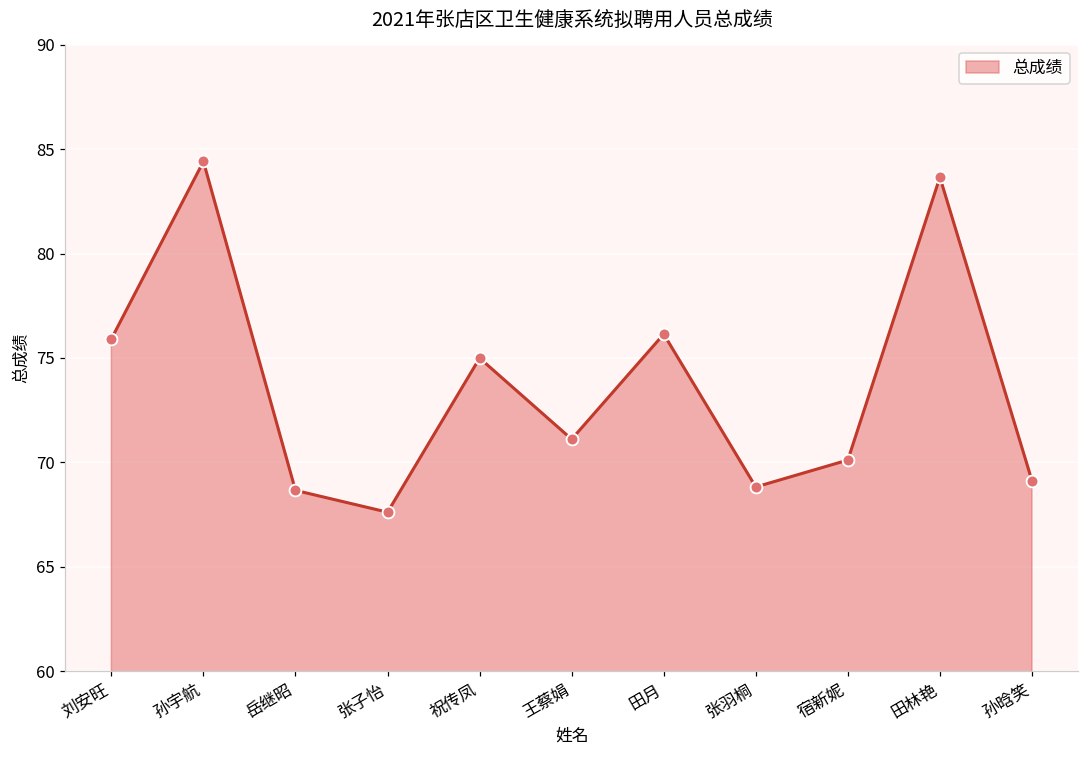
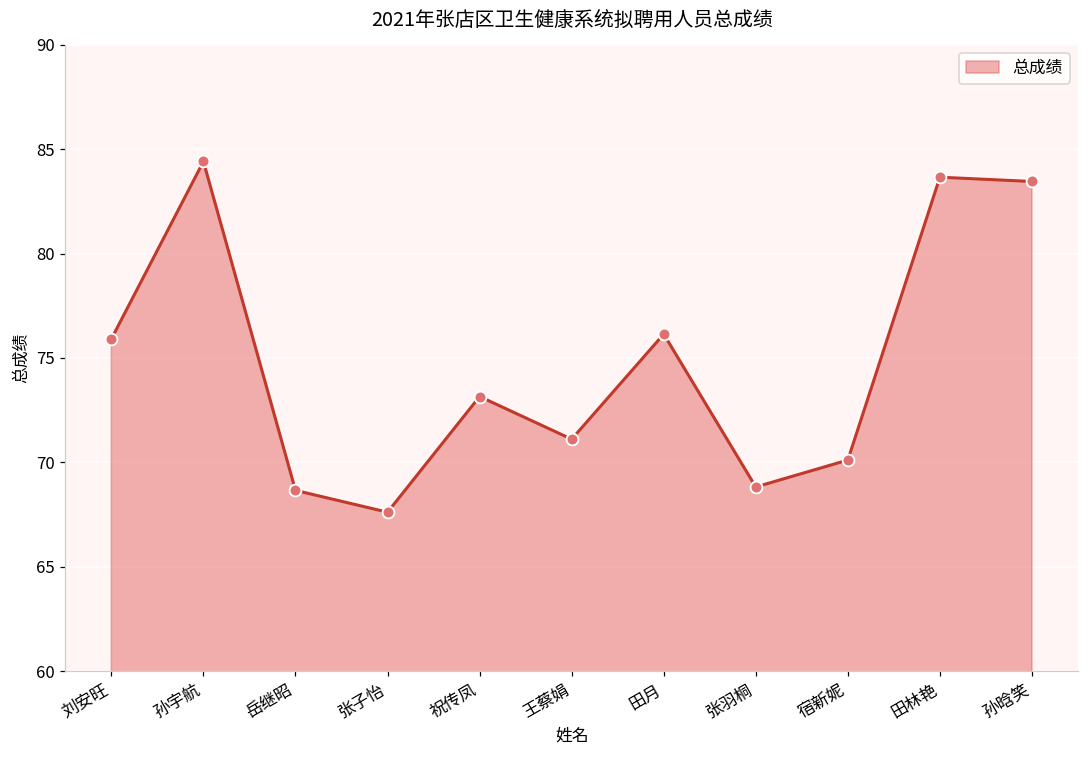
  {
    "刘安旺": 75.9,
    "孙宇航": 84.4,
    "岳继昭": 68.7,
    "张子怡": 67.6,
-   "祝传凤": 75.0,
+   "祝传凤": 73.2,
    "王蔡娟": 71.1,
    "田月": 76.1,
    "张羽桐": 68.8,
    "宿新妮": 70.1,
    "田林艳": 83.7,
-   "孙晗笑": 69.1
+   "孙晗笑": 83.5
  }
